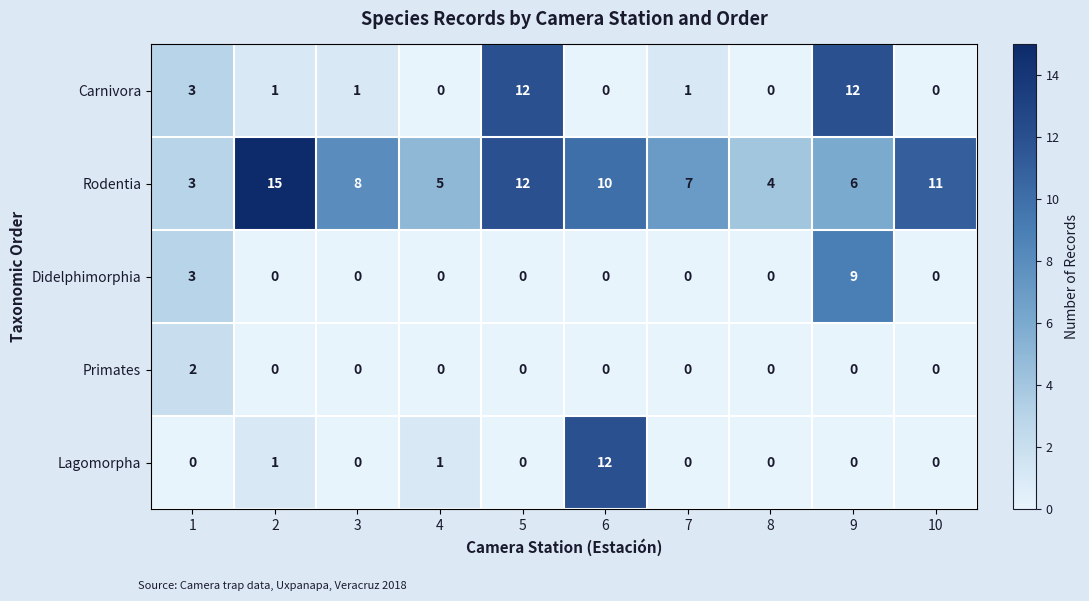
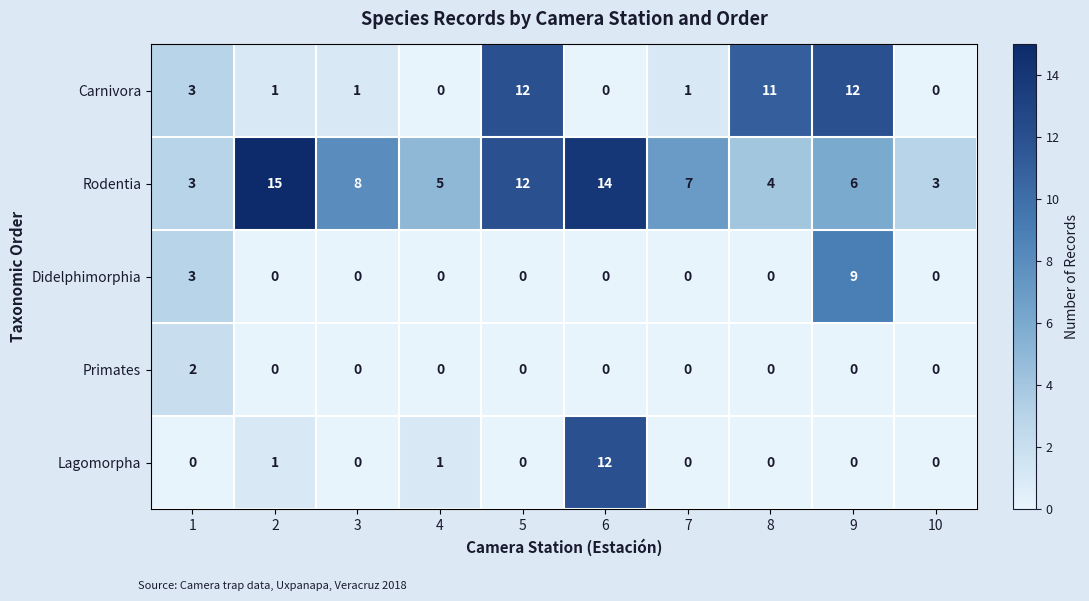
  {
    "Carnivora": {
      "1": 3,
      "2": 1,
      "3": 1,
      "4": 0,
      "5": 12,
      "6": 0,
      "7": 1,
-     "8": 0,
+     "8": 11,
      "9": 12,
      "10": 0
    },
    "Rodentia": {
      "1": 3,
      "2": 15,
      "3": 8,
      "4": 5,
      "5": 12,
-     "6": 10,
+     "6": 14,
      "7": 7,
      "8": 4,
      "9": 6,
-     "10": 11
+     "10": 3
    },
    "Didelphimorphia": {
      "1": 3,
      "2": 0,
      "3": 0,
      "4": 0,
      "5": 0,
      "6": 0,
      "7": 0,
      "8": 0,
      "9": 9,
      "10": 0
    },
    "Primates": {
      "1": 2,
      "2": 0,
      "3": 0,
      "4": 0,
      "5": 0,
      "6": 0,
      "7": 0,
      "8": 0,
      "9": 0,
      "10": 0
    },
    "Lagomorpha": {
      "1": 0,
      "2": 1,
      "3": 0,
      "4": 1,
      "5": 0,
      "6": 12,
      "7": 0,
      "8": 0,
      "9": 0,
      "10": 0
    }
  }
